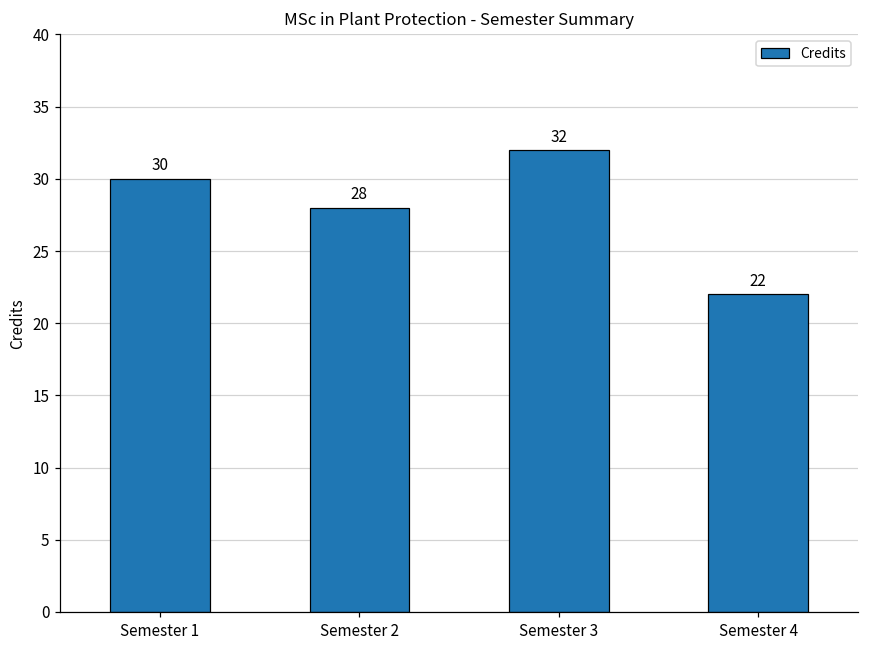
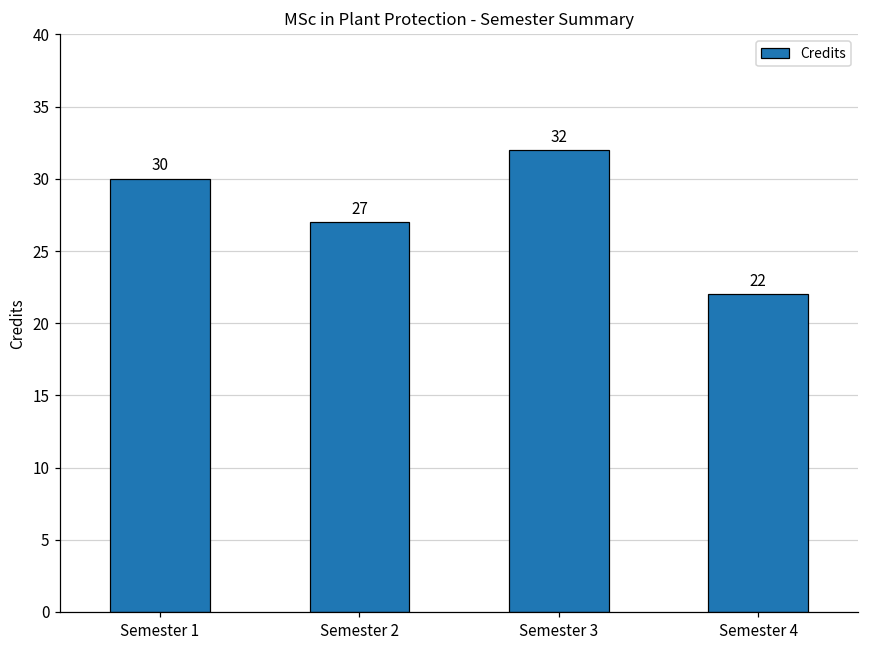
  {
    "Semester 1": 30,
-   "Semester 2": 28,
+   "Semester 2": 27,
    "Semester 3": 32,
    "Semester 4": 22
  }
